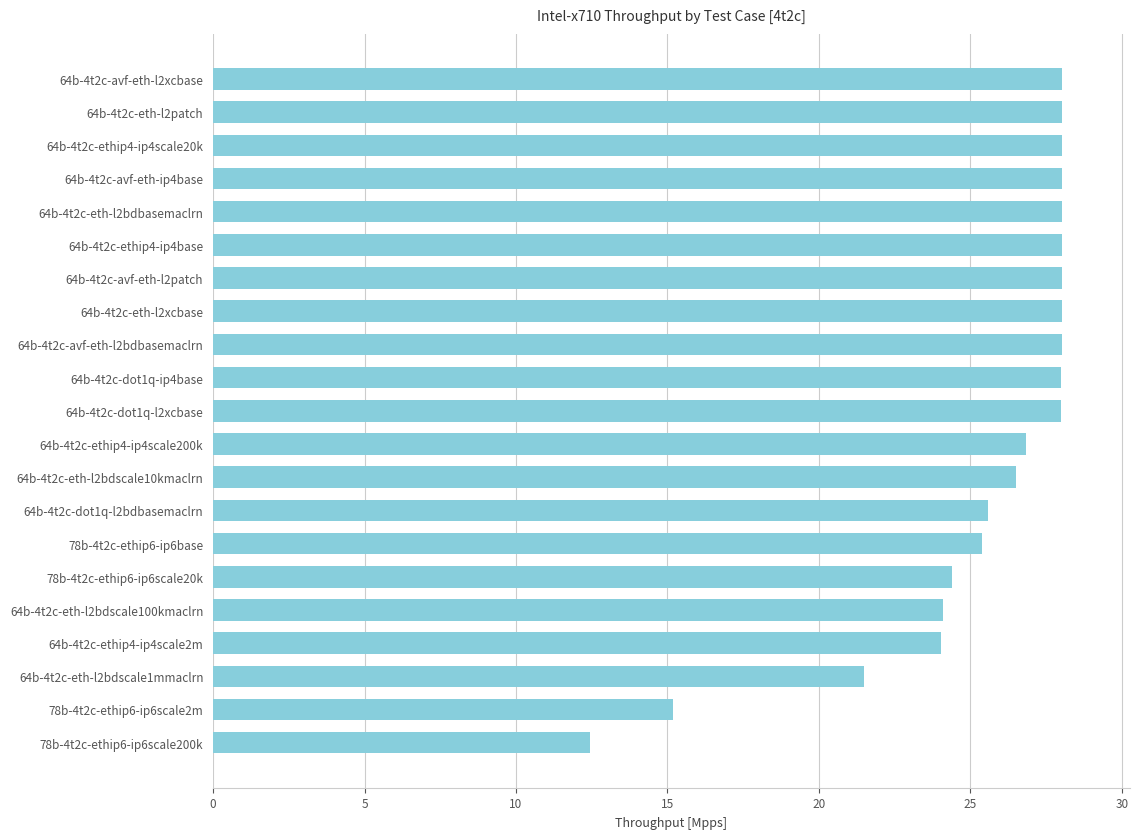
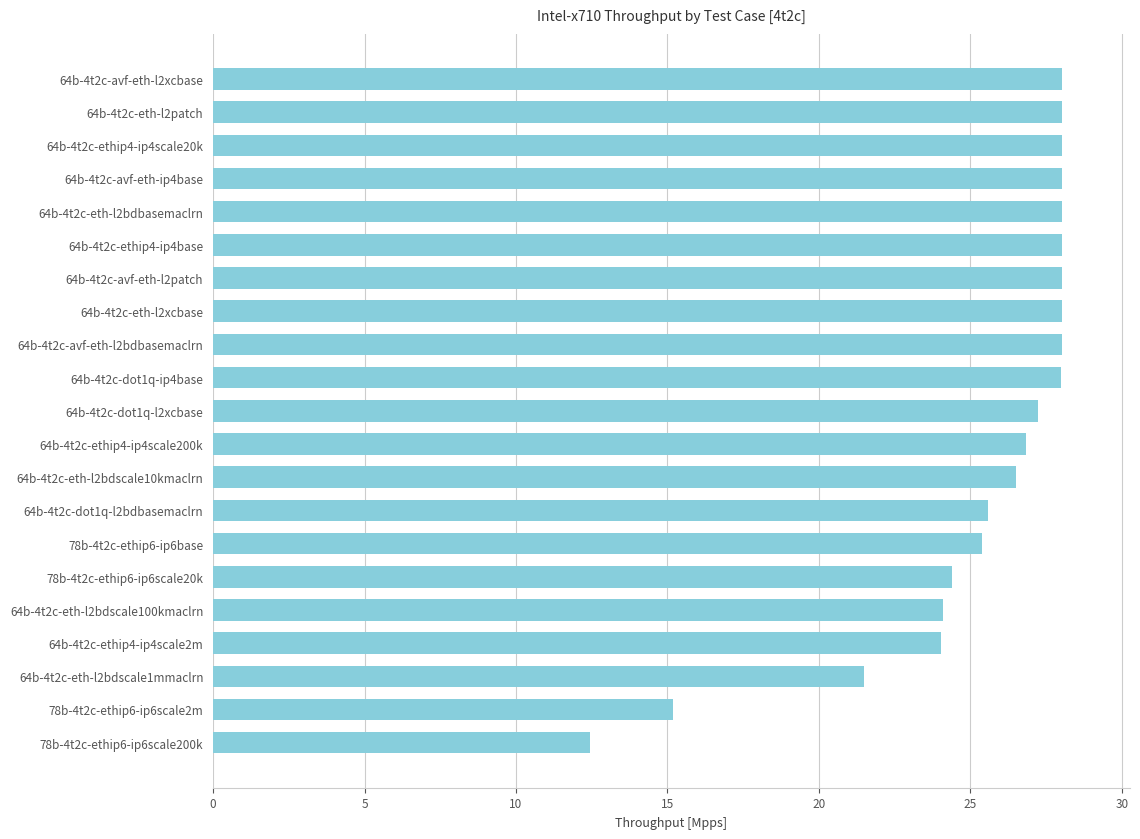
  {
    "64b-4t2c-avf-eth-l2xcbase": 28.0,
    "64b-4t2c-eth-l2patch": 28.0,
    "64b-4t2c-ethip4-ip4scale20k": 28.0,
    "64b-4t2c-avf-eth-ip4base": 28.0,
    "64b-4t2c-eth-l2bdbasemaclrn": 28.0,
    "64b-4t2c-ethip4-ip4base": 28.0,
    "64b-4t2c-avf-eth-l2patch": 28.0,
    "64b-4t2c-eth-l2xcbase": 28.0,
    "64b-4t2c-avf-eth-l2bdbasemaclrn": 28.0,
    "64b-4t2c-dot1q-ip4base": 28.0,
-   "64b-4t2c-dot1q-l2xcbase": 28.0,
+   "64b-4t2c-dot1q-l2xcbase": 27.2,
    "64b-4t2c-ethip4-ip4scale200k": 26.8,
    "64b-4t2c-eth-l2bdscale10kmaclrn": 26.5,
    "64b-4t2c-dot1q-l2bdbasemaclrn": 25.6,
    "78b-4t2c-ethip6-ip6base": 25.4,
    "78b-4t2c-ethip6-ip6scale20k": 24.4,
    "64b-4t2c-eth-l2bdscale100kmaclrn": 24.1,
    "64b-4t2c-ethip4-ip4scale2m": 24.0,
    "64b-4t2c-eth-l2bdscale1mmaclrn": 21.5,
    "78b-4t2c-ethip6-ip6scale2m": 15.2,
    "78b-4t2c-ethip6-ip6scale200k": 12.4
  }
